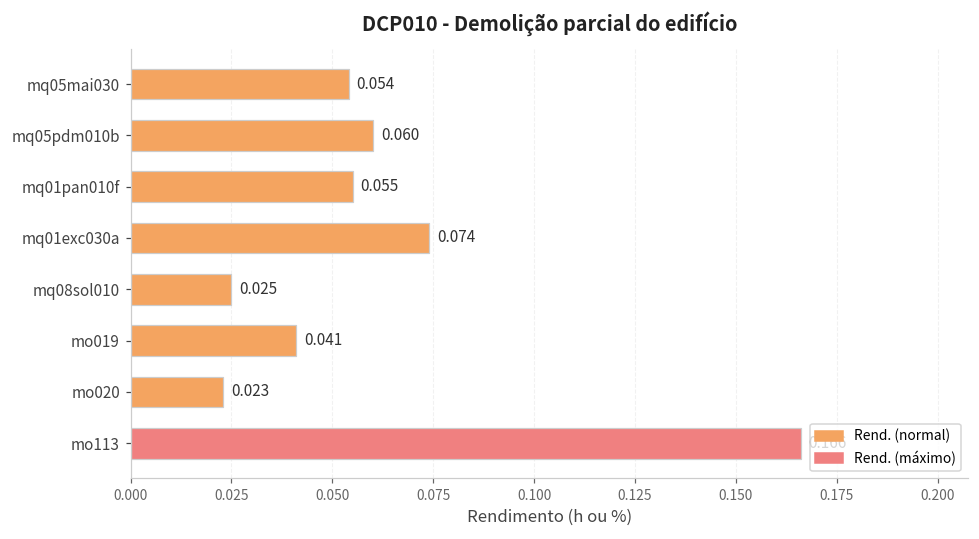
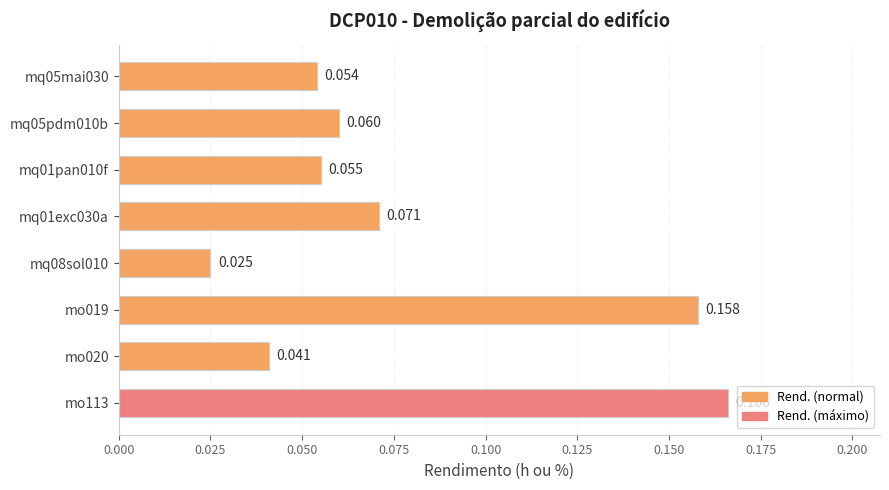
  {
    "mq05mai030": 0.054,
    "mq05pdm010b": 0.060,
    "mq01pan010f": 0.055,
-   "mq01exc030a": 0.074,
+   "mq01exc030a": 0.071,
    "mq08sol010": 0.025,
-   "mo019": 0.041,
-   "mo020": 0.023
+   "mo019": 0.158,
+   "mo020": 0.041
  }
